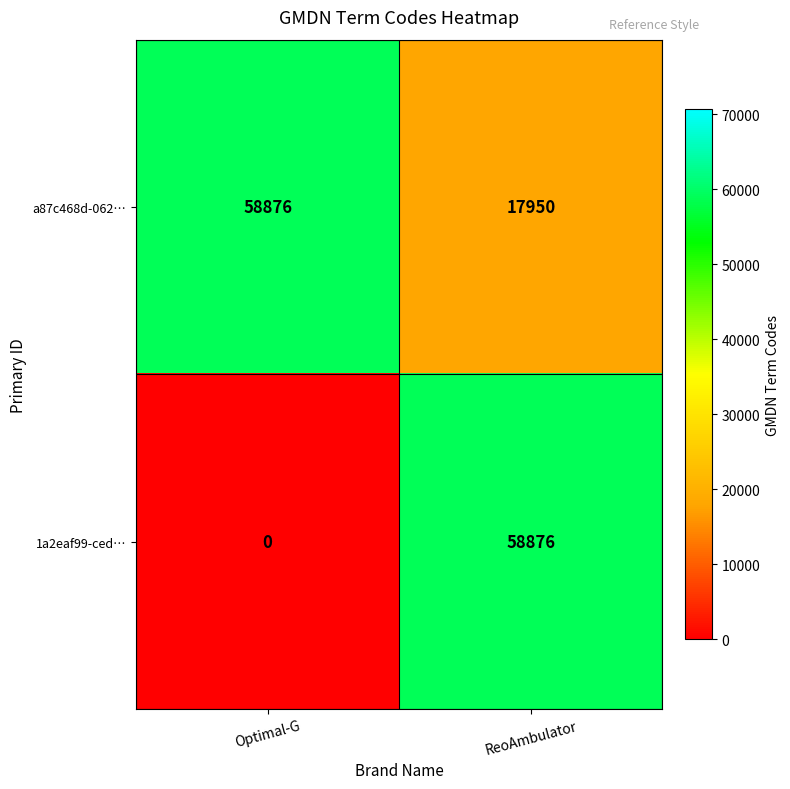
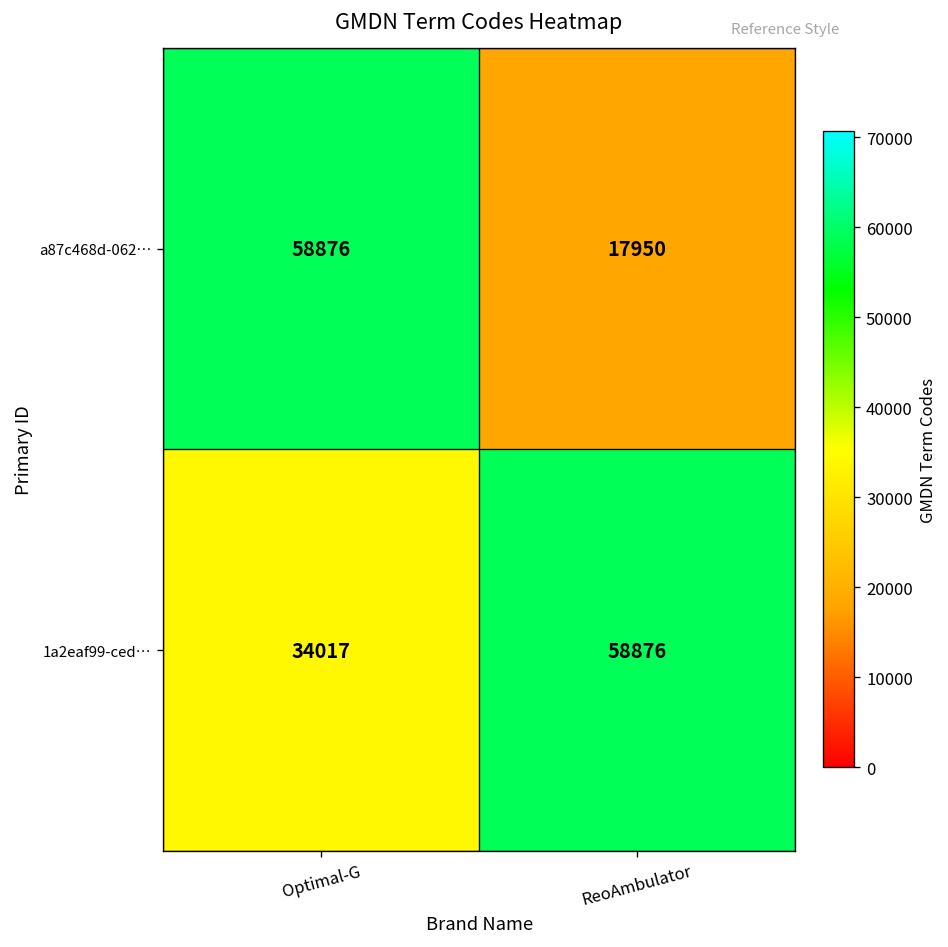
  {
    "a87c468d-062…": {
      "Optimal-G": 58876,
      "ReoAmbulator": 17950
    },
    "1a2eaf99-ced…": {
-     "Optimal-G": 0,
+     "Optimal-G": 34017,
      "ReoAmbulator": 58876
    }
  }
